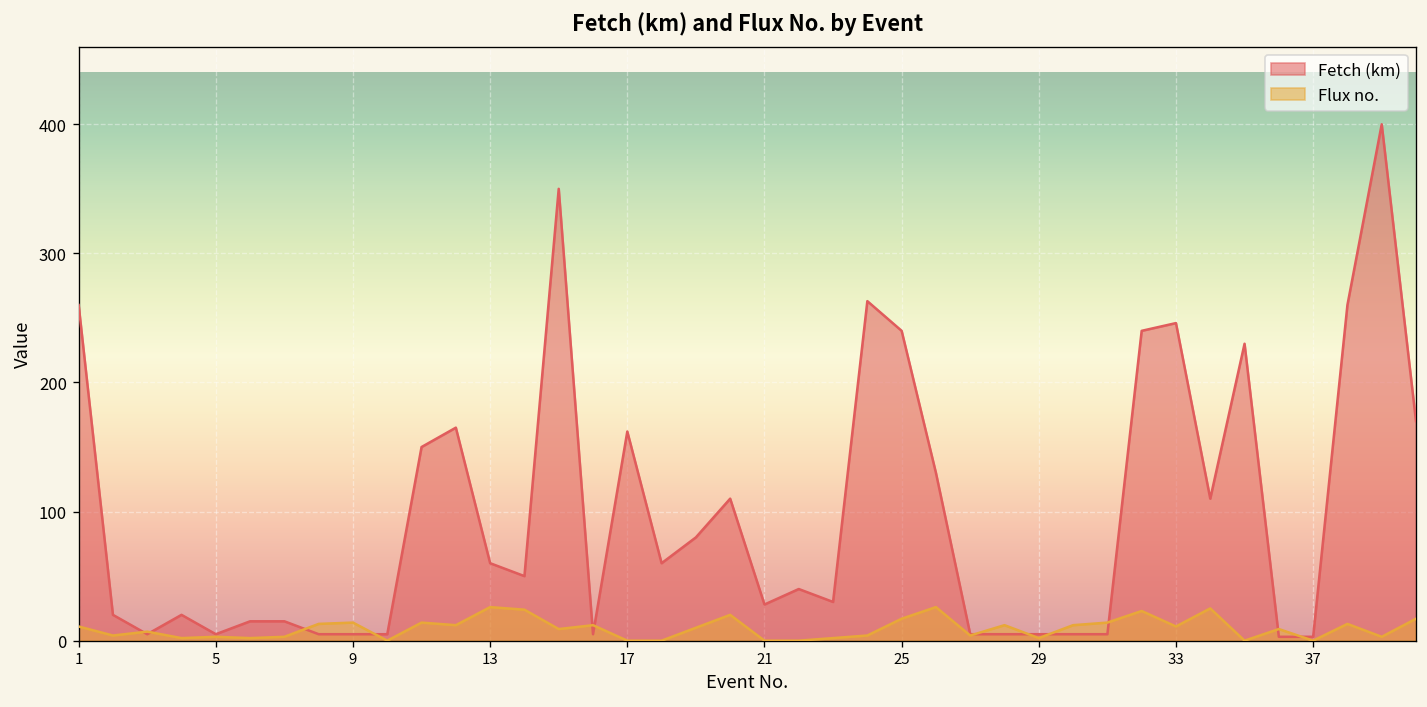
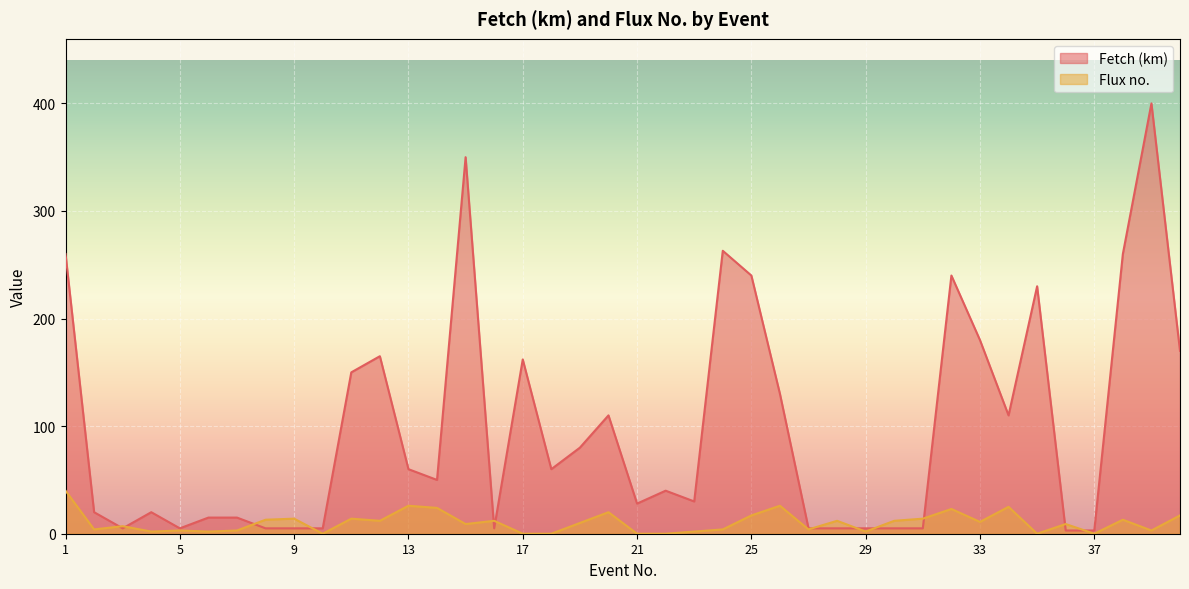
  {
    "Fetch (km)": {
      "1": 260,
      "9": 5,
      "13": 60,
      "17": 162,
      "21": 28,
      "25": 240,
      "29": 5,
-     "33": 246,
+     "33": 180,
      "37": 3
    },
    "Flux no.": {
-     "1": 11,
+     "1": 40,
      "9": 14,
      "13": 26,
      "17": 0,
      "21": 0,
      "25": 17,
      "29": 2,
      "33": 11,
      "37": 0
    }
  }
